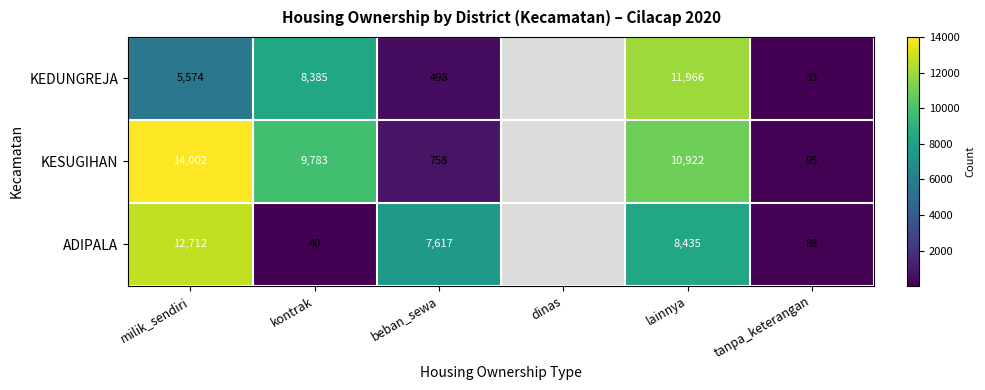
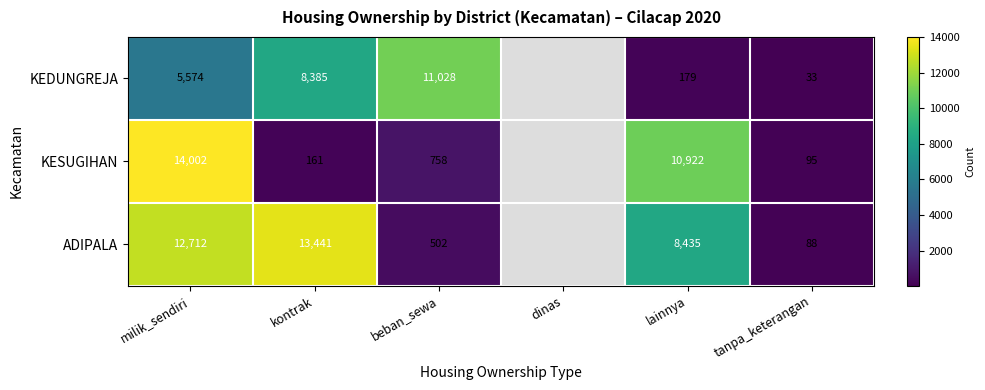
  {
    "KEDUNGREJA": {
      "milik_sendiri": "5,574",
      "kontrak": "8,385",
-     "beban_sewa": "498",
-     "lainnya": "11,966",
+     "beban_sewa": "11,028",
+     "lainnya": "179",
      "tanpa_keterangan": "33"
    },
    "KESUGIHAN": {
      "milik_sendiri": "14,002",
-     "kontrak": "9,783",
+     "kontrak": "161",
      "beban_sewa": "758",
      "lainnya": "10,922",
      "tanpa_keterangan": "95"
    },
    "ADIPALA": {
      "milik_sendiri": "12,712",
-     "kontrak": "40",
-     "beban_sewa": "7,617",
+     "kontrak": "13,441",
+     "beban_sewa": "502",
      "lainnya": "8,435",
      "tanpa_keterangan": "88"
    }
  }
